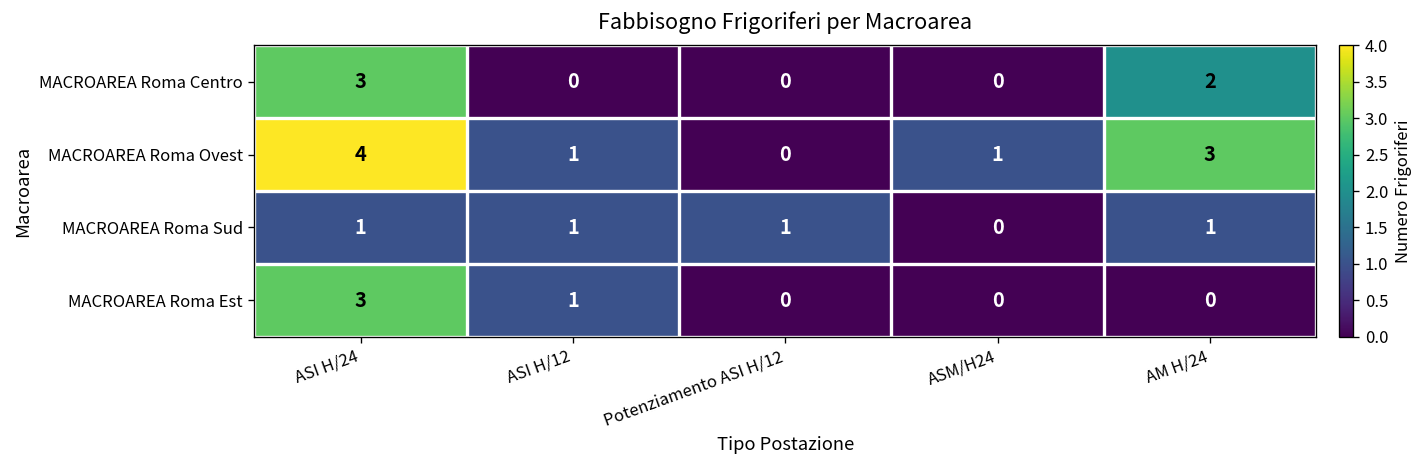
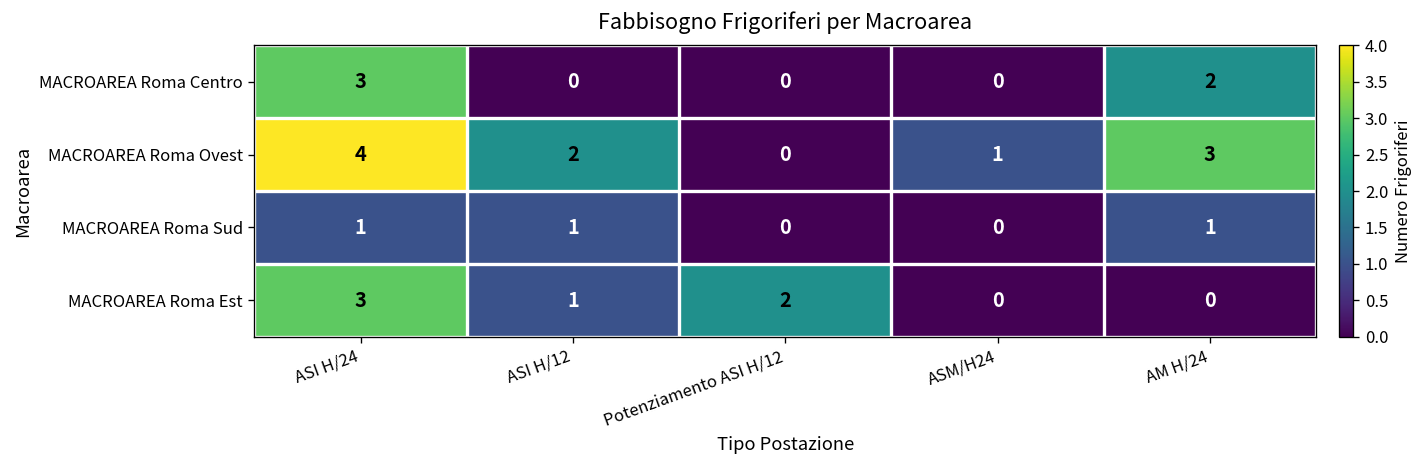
  {
    "MACROAREA Roma Centro": {
      "ASI H/24": 3,
      "ASI H/12": 0,
      "Potenziamento ASI H/12": 0,
      "ASM/H24": 0,
      "AM H/24": 2
    },
    "MACROAREA Roma Ovest": {
      "ASI H/24": 4,
-     "ASI H/12": 1,
+     "ASI H/12": 2,
      "Potenziamento ASI H/12": 0,
      "ASM/H24": 1,
      "AM H/24": 3
    },
    "MACROAREA Roma Sud": {
      "ASI H/24": 1,
      "ASI H/12": 1,
-     "Potenziamento ASI H/12": 1,
+     "Potenziamento ASI H/12": 0,
      "ASM/H24": 0,
      "AM H/24": 1
    },
    "MACROAREA Roma Est": {
      "ASI H/24": 3,
      "ASI H/12": 1,
-     "Potenziamento ASI H/12": 0,
+     "Potenziamento ASI H/12": 2,
      "ASM/H24": 0,
      "AM H/24": 0
    }
  }
